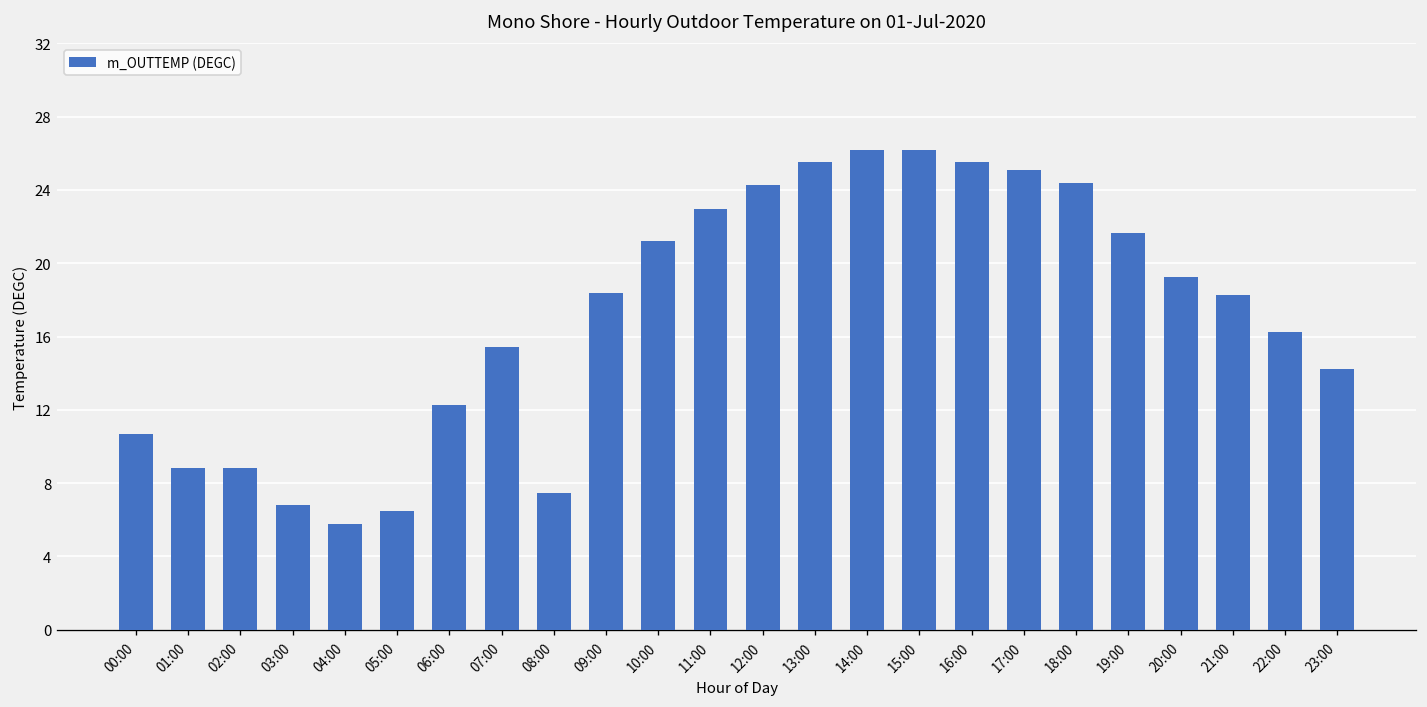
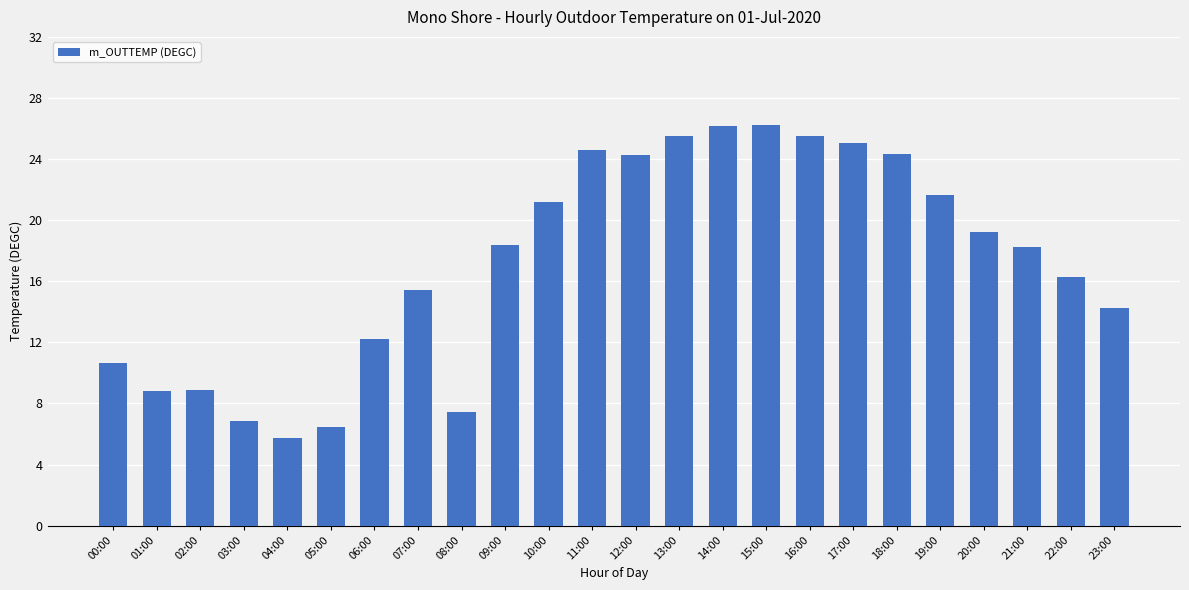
  {
    "00:00": 10.7,
    "01:00": 8.8,
    "02:00": 8.9,
    "03:00": 6.8,
    "04:00": 5.8,
    "05:00": 6.5,
    "06:00": 12.2,
    "07:00": 15.4,
    "08:00": 7.5,
    "09:00": 18.4,
    "10:00": 21.2,
-   "11:00": 23.0,
+   "11:00": 24.6,
    "12:00": 24.3,
    "13:00": 25.5,
    "14:00": 26.2,
    "15:00": 26.2,
    "16:00": 25.5,
    "17:00": 25.1,
    "18:00": 24.4,
    "19:00": 21.6,
    "20:00": 19.2,
    "21:00": 18.3,
    "22:00": 16.3,
    "23:00": 14.2
  }
